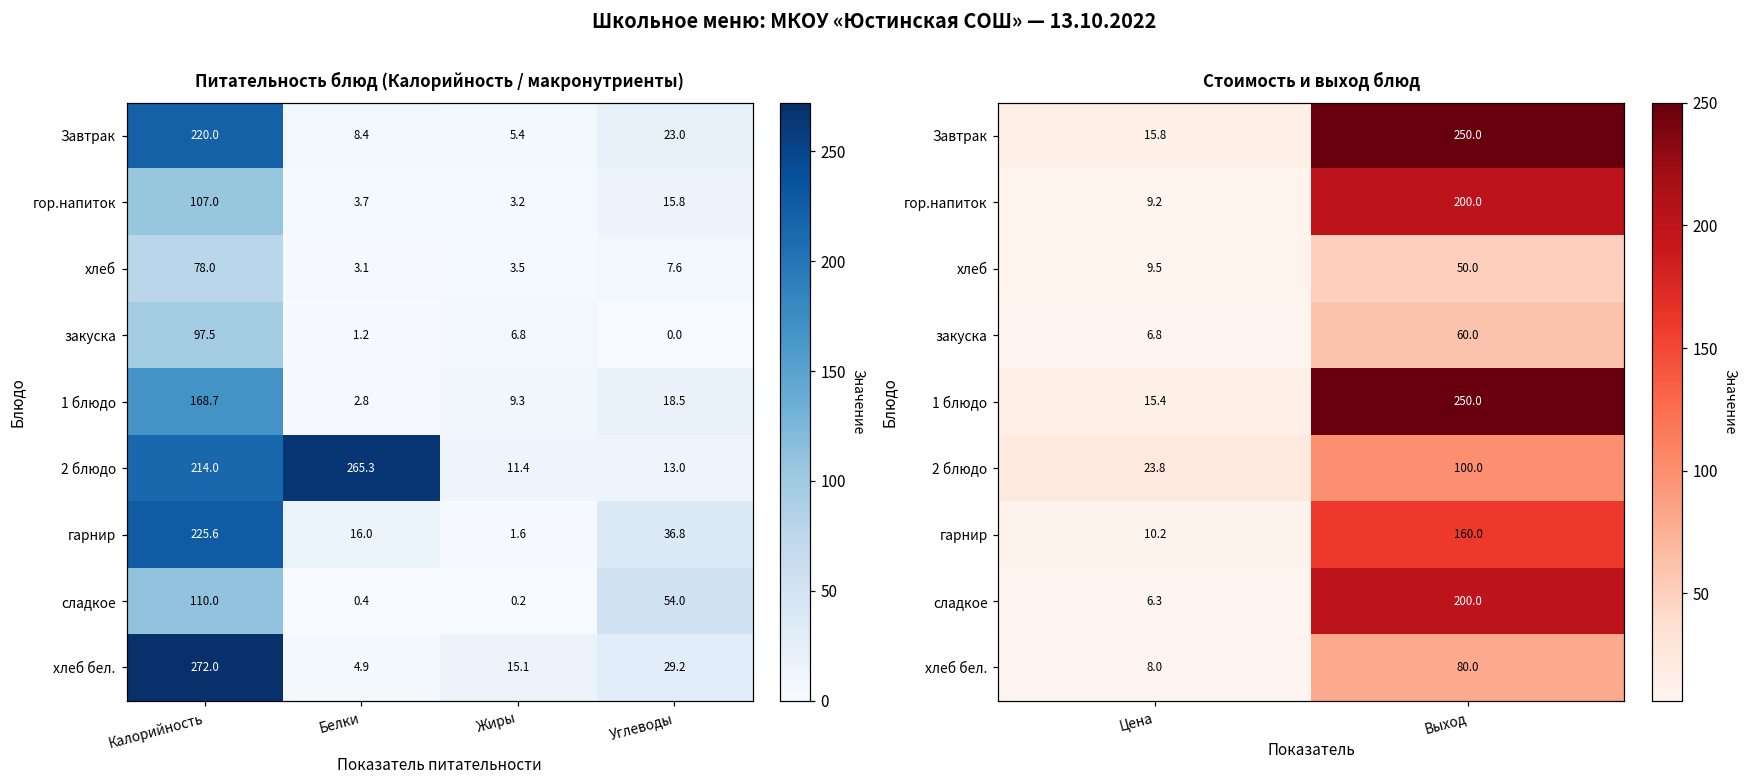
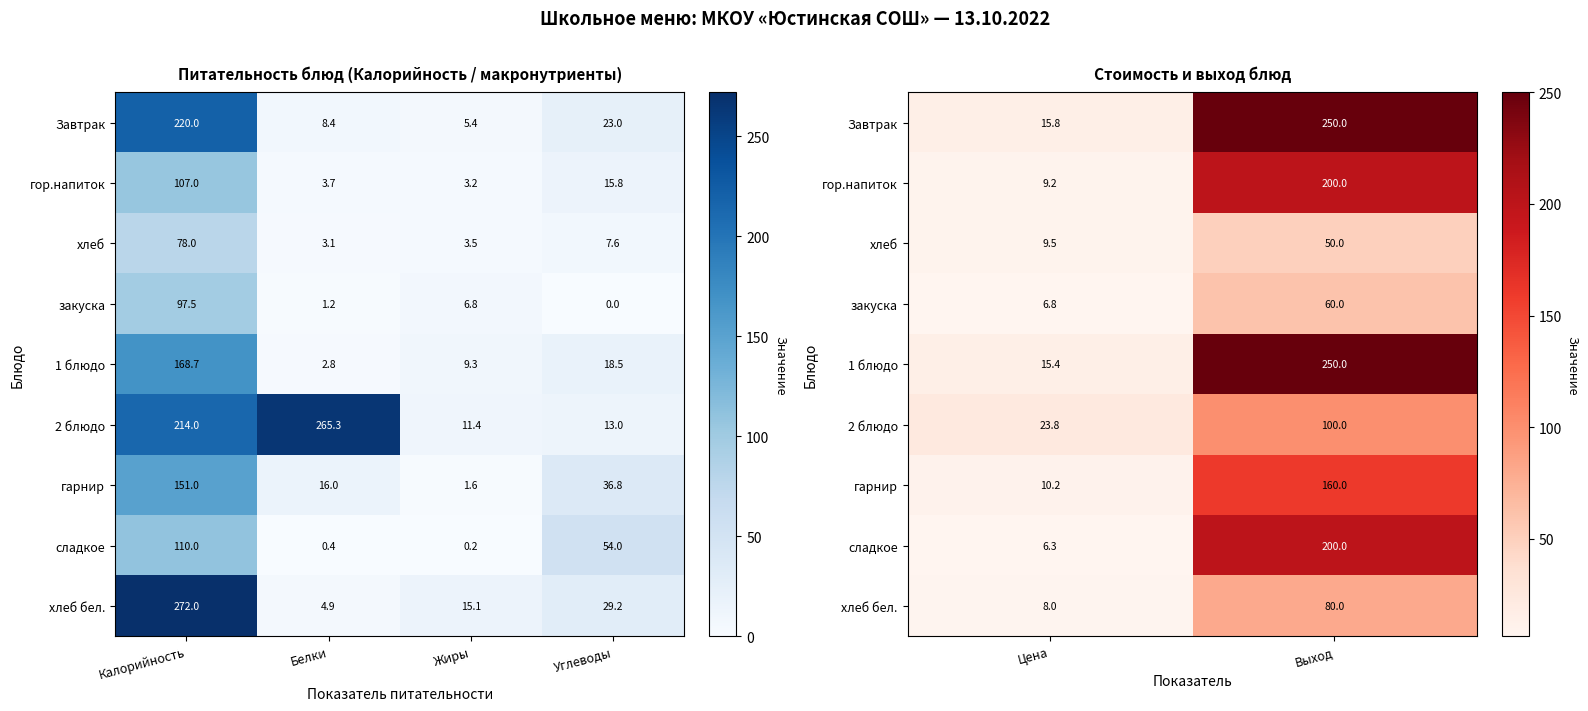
  {
    "Питательность блюд (Калорийность / макронутриенты)": {
      "Завтрак": {
        "Калорийность": 220.0,
        "Белки": 8.4,
        "Жиры": 5.4,
        "Углеводы": 23.0
      },
      "гор.напиток": {
        "Калорийность": 107.0,
        "Белки": 3.7,
        "Жиры": 3.2,
        "Углеводы": 15.8
      },
      "хлеб": {
        "Калорийность": 78.0,
        "Белки": 3.1,
        "Жиры": 3.5,
        "Углеводы": 7.6
      },
      "закуска": {
        "Калорийность": 97.5,
        "Белки": 1.2,
        "Жиры": 6.8,
        "Углеводы": 0.0
      },
      "1 блюдо": {
        "Калорийность": 168.7,
        "Белки": 2.8,
        "Жиры": 9.3,
        "Углеводы": 18.5
      },
      "2 блюдо": {
        "Калорийность": 214.0,
        "Белки": 265.3,
        "Жиры": 11.4,
        "Углеводы": 13.0
      },
      "гарнир": {
-       "Калорийность": 225.6,
+       "Калорийность": 151.0,
        "Белки": 16.0,
        "Жиры": 1.6,
        "Углеводы": 36.8
      },
      "сладкое": {
        "Калорийность": 110.0,
        "Белки": 0.4,
        "Жиры": 0.2,
        "Углеводы": 54.0
      },
      "хлеб бел.": {
        "Калорийность": 272.0,
        "Белки": 4.9,
        "Жиры": 15.1,
        "Углеводы": 29.2
      }
    },
    "Стоимость и выход блюд": {
      "Завтрак": {
        "Цена": 15.8,
        "Выход": 250.0
      },
      "гор.напиток": {
        "Цена": 9.2,
        "Выход": 200.0
      },
      "хлеб": {
        "Цена": 9.5,
        "Выход": 50.0
      },
      "закуска": {
        "Цена": 6.8,
        "Выход": 60.0
      },
      "1 блюдо": {
        "Цена": 15.4,
        "Выход": 250.0
      },
      "2 блюдо": {
        "Цена": 23.8,
        "Выход": 100.0
      },
      "гарнир": {
        "Цена": 10.2,
        "Выход": 160.0
      },
      "сладкое": {
        "Цена": 6.3,
        "Выход": 200.0
      },
      "хлеб бел.": {
        "Цена": 8.0,
        "Выход": 80.0
      }
    }
  }
